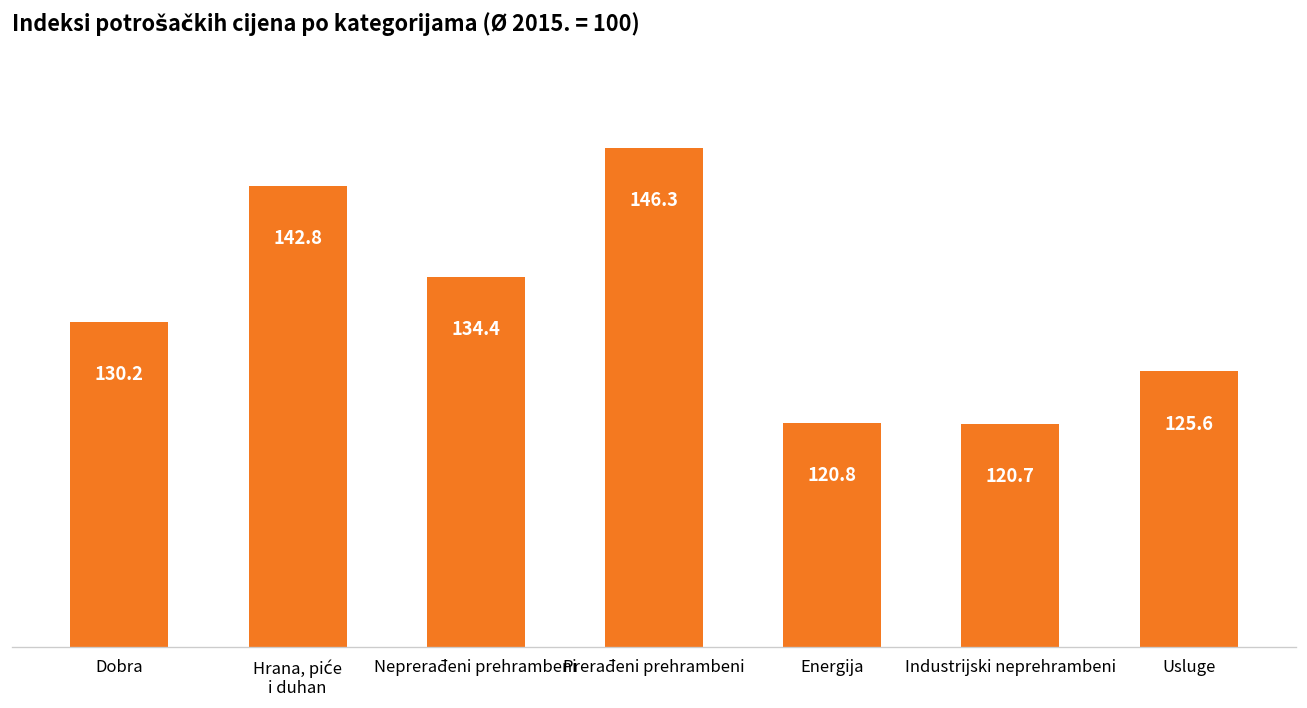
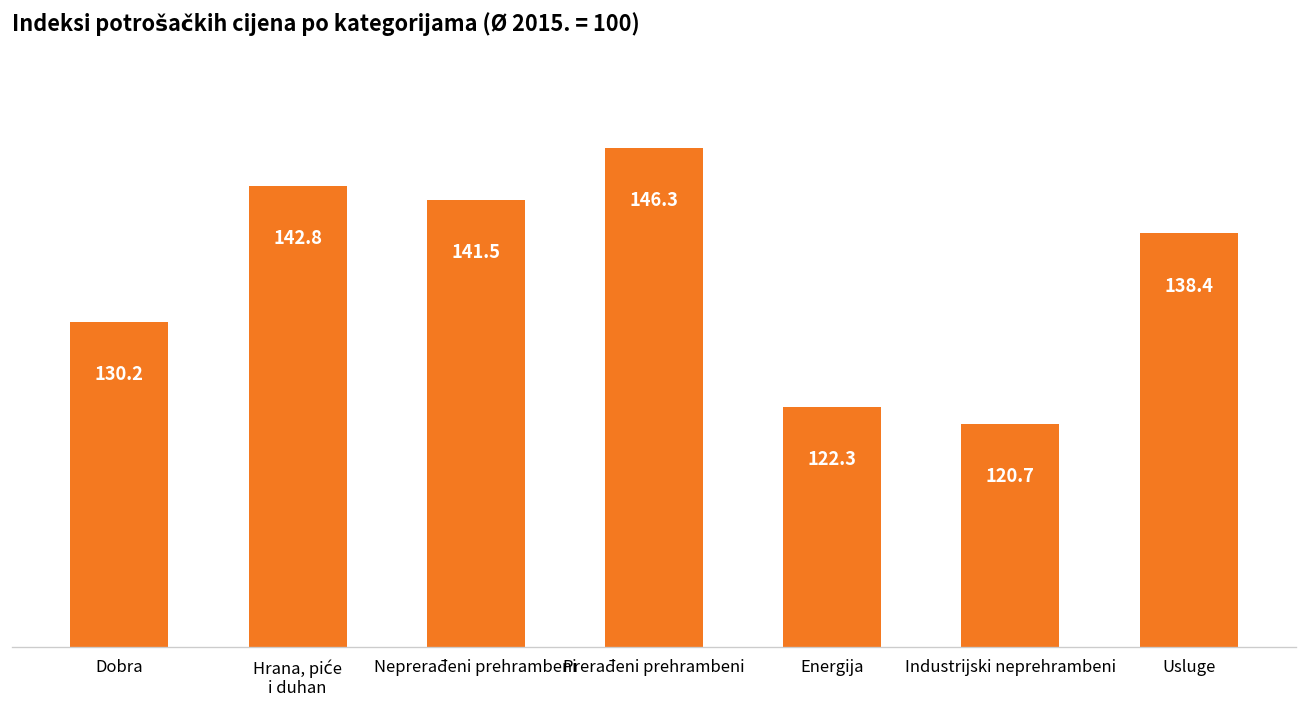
  {
    "Dobra": 130.2,
    "Hrana, piće i duhan": 142.8,
-   "Neprerađeni prehrambeni": 134.4,
+   "Neprerađeni prehrambeni": 141.5,
    "Prerađeni prehrambeni": 146.3,
-   "Energija": 120.8,
+   "Energija": 122.3,
    "Industrijski neprehrambeni": 120.7,
-   "Usluge": 125.6
+   "Usluge": 138.4
  }
